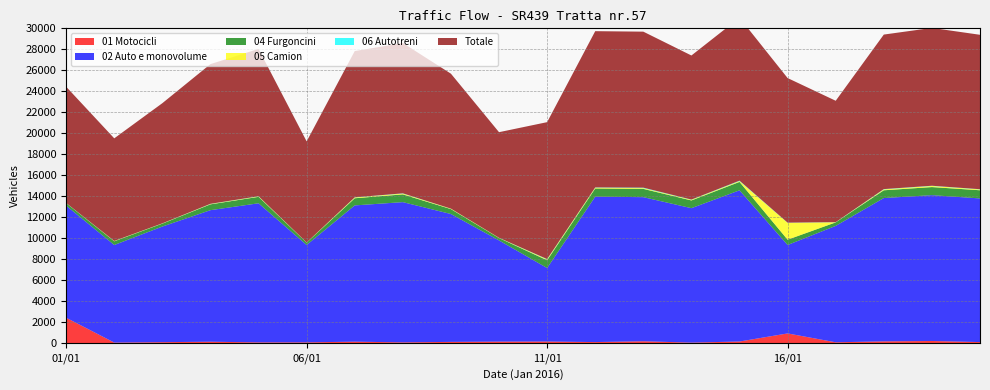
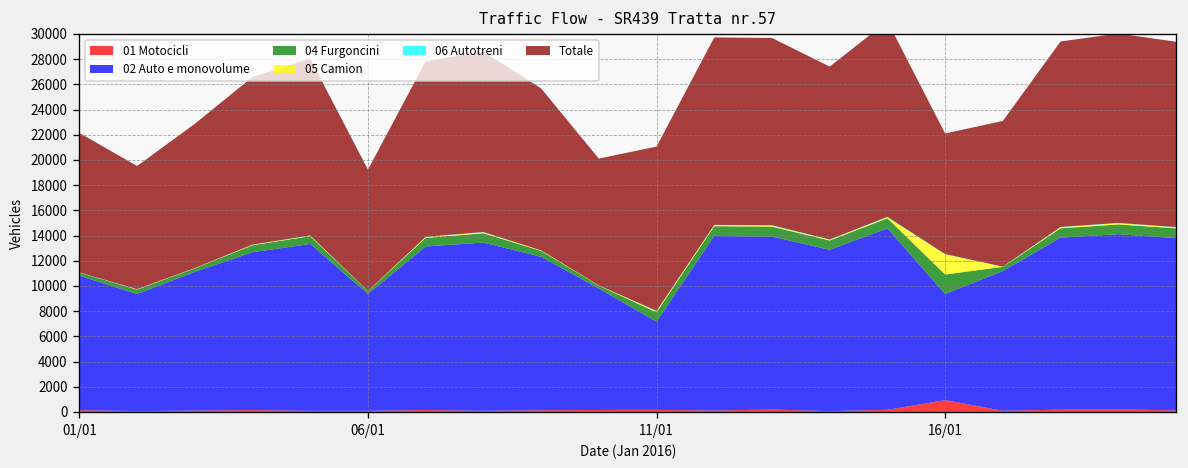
  {
    "01 Motocicli": {
-     "01/01": 2400,
+     "01/01": 100,
      "16/01": 900
    },
    "02 Auto e monovolume": {
      "11/01": 7000,
      "16/01": 8400
    },
    "04 Furgoncini": {
-     "16/01": 500
+     "16/01": 1500
    },
    "Totale": {
      "01/01": 11100,
      "06/01": 9600,
      "11/01": 13000,
-     "16/01": 13800
+     "16/01": 9600
    }
  }
